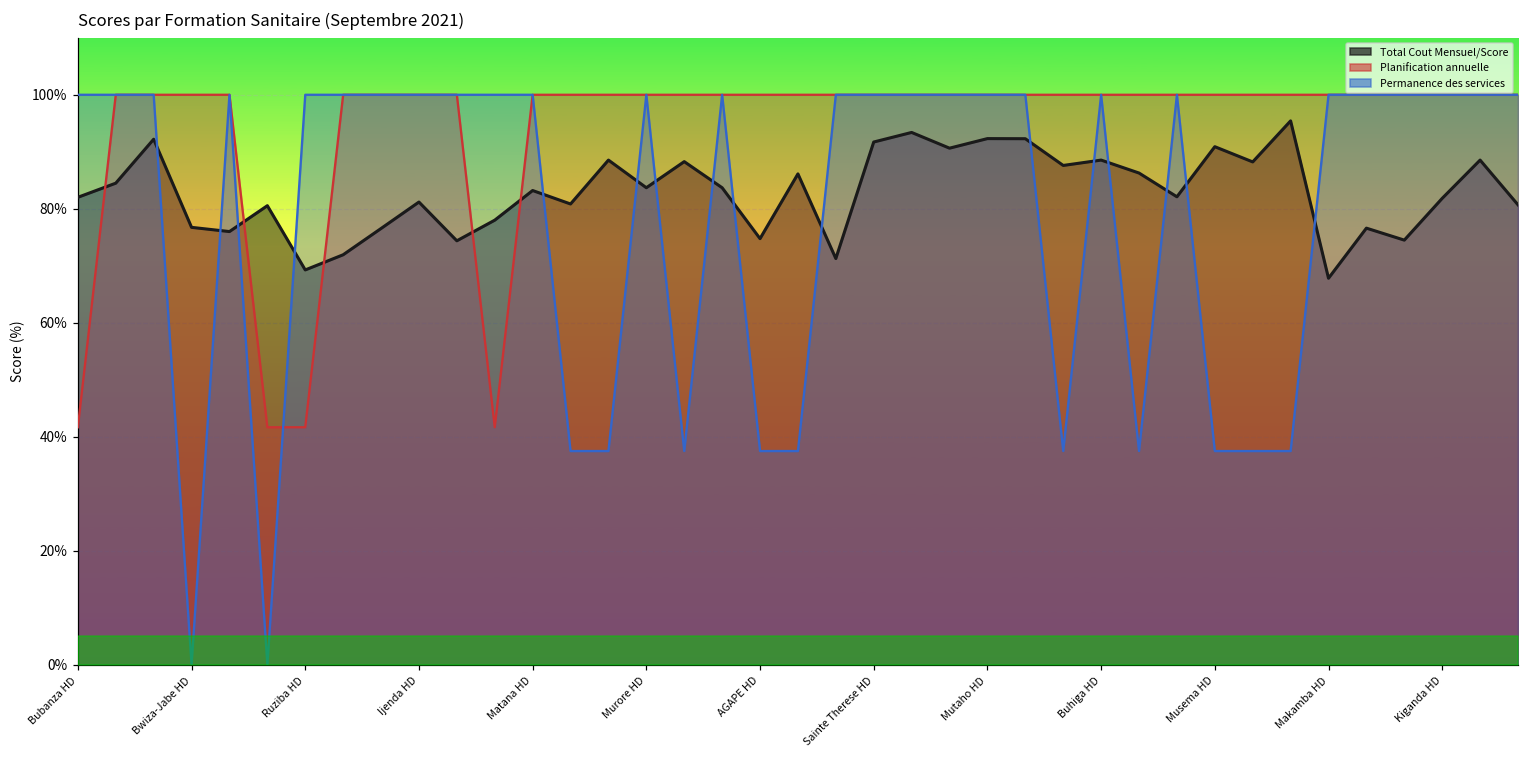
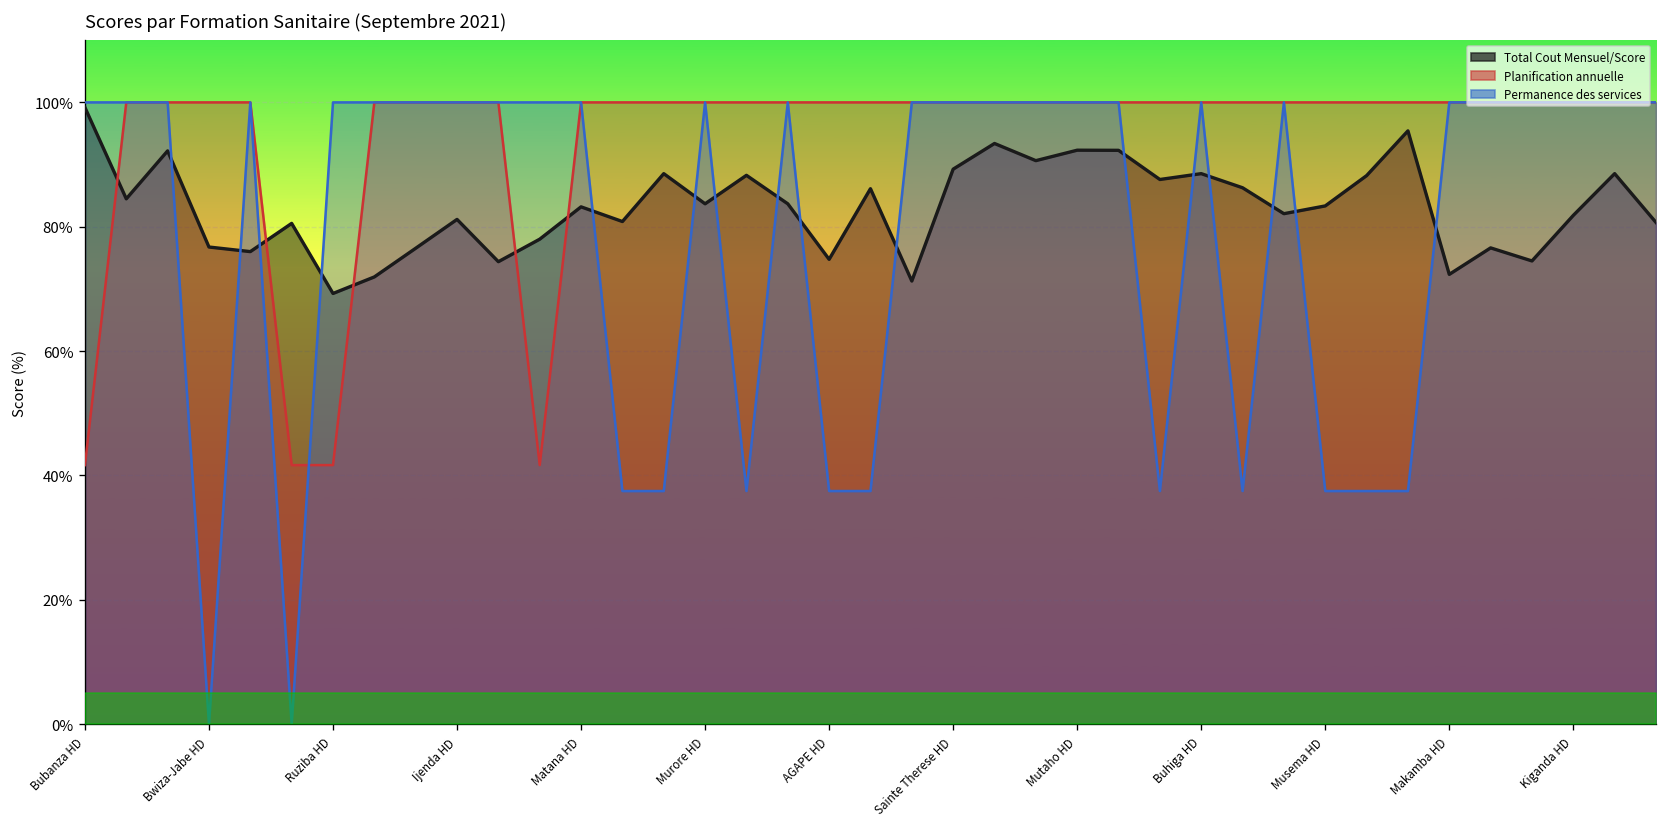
  {
    "Total Cout Mensuel/Score": {
-     "Bubanza HD": "82%",
+     "Bubanza HD": "99%",
      "Bwiza-Jabe HD": "77%",
      "Ruziba HD": "69%",
      "Ijenda HD": "81%",
      "Matana HD": "83%",
      "Murore HD": "84%",
      "AGAPE HD": "75%",
-     "Sainte Therese HD": "92%",
+     "Sainte Therese HD": "89%",
      "Mutaho HD": "92%",
      "Buhiga HD": "89%",
-     "Musema HD": "91%",
-     "Makamba HD": "68%",
+     "Musema HD": "83%",
+     "Makamba HD": "72%",
      "Kiganda HD": "82%"
    }
  }
